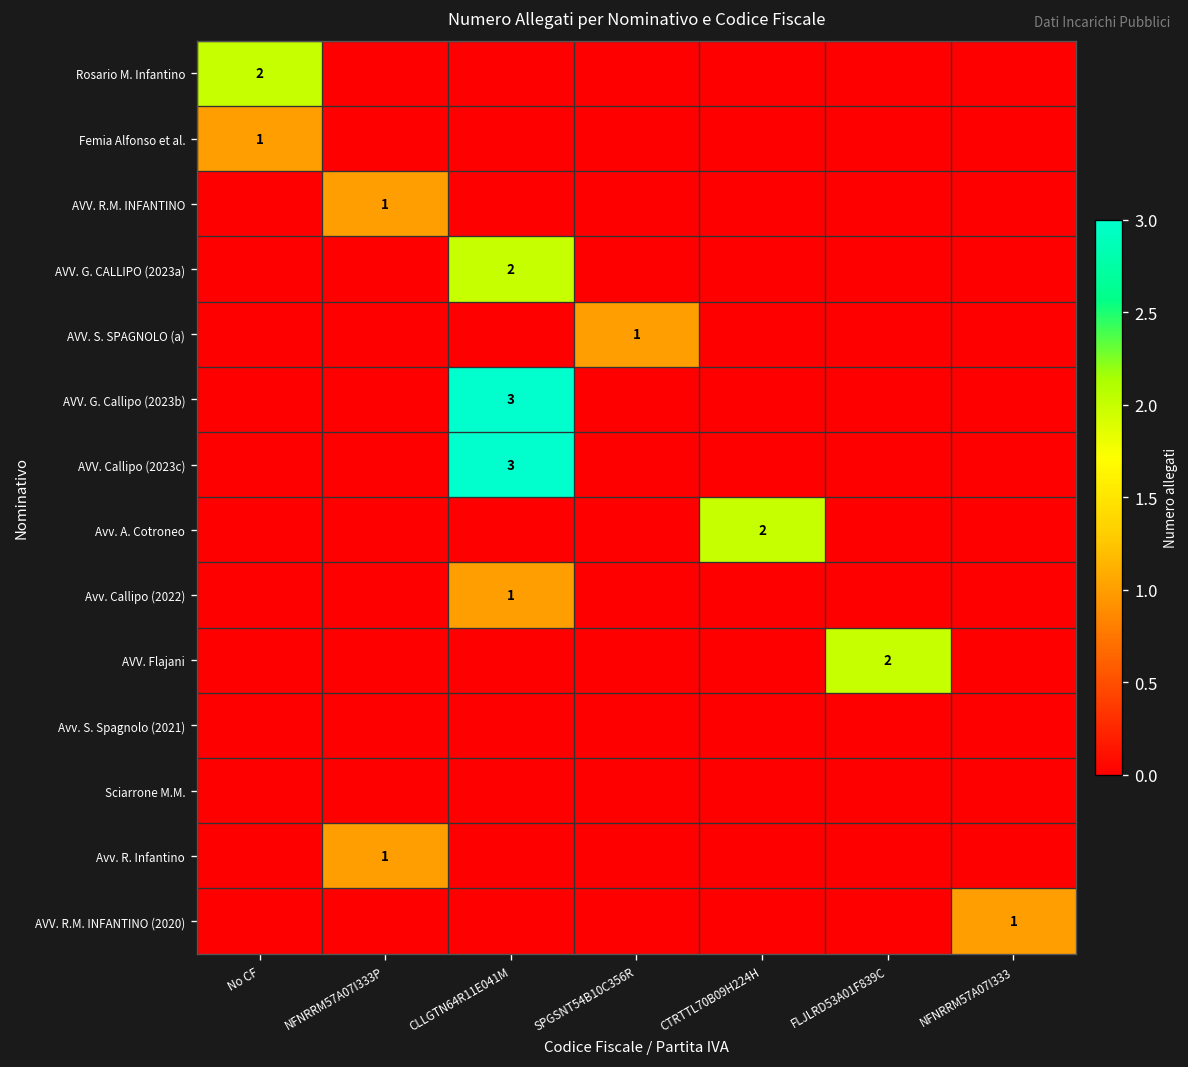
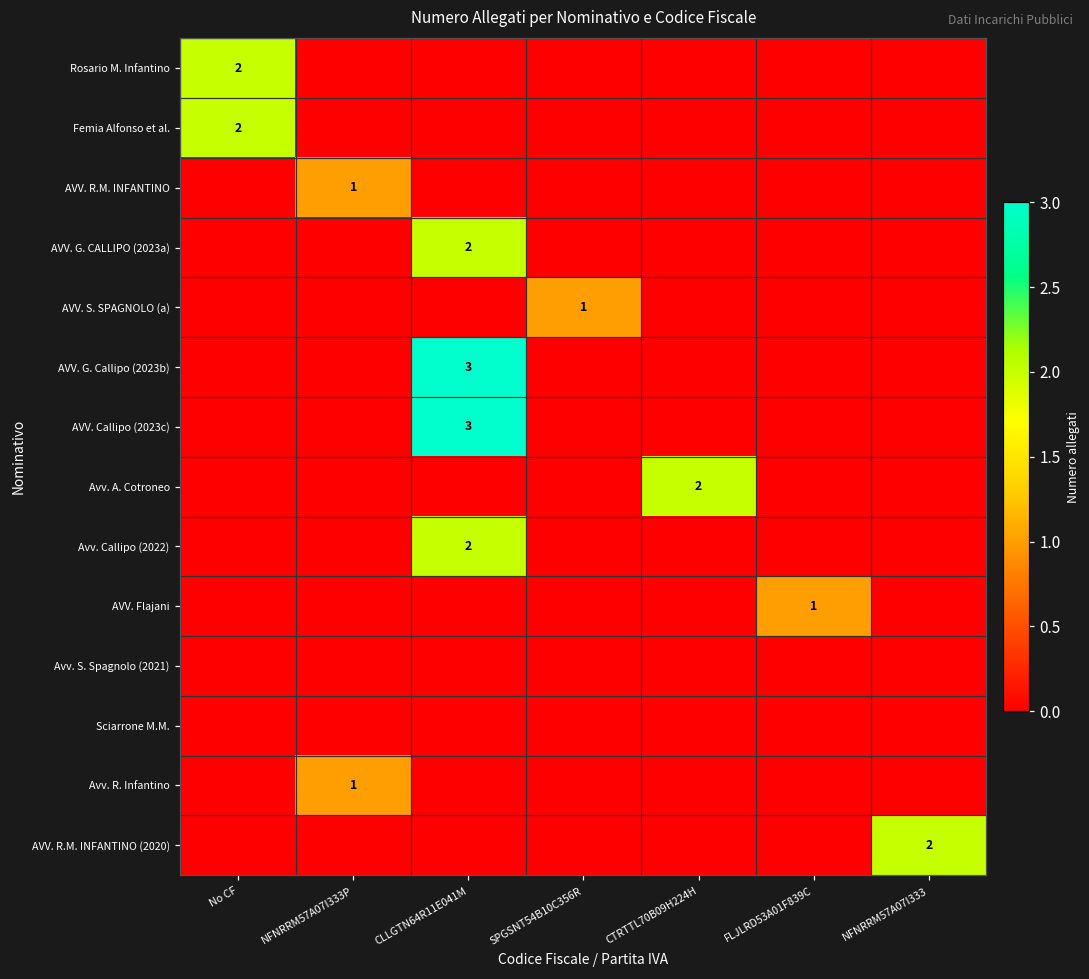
  {
    "Rosario M. Infantino": {
      "No CF": 2
    },
    "Femia Alfonso et al.": {
-     "No CF": 1
+     "No CF": 2
    },
    "AVV. R.M. INFANTINO": {
      "NFNRRM57A07I333P": 1
    },
    "AVV. G. CALLIPO (2023a)": {
      "CLLGTN64R11E041M": 2
    },
    "AVV. S. SPAGNOLO (a)": {
      "SPGSNT54B10C356R": 1
    },
    "AVV. G. Callipo (2023b)": {
      "CLLGTN64R11E041M": 3
    },
    "AVV. Callipo (2023c)": {
      "CLLGTN64R11E041M": 3
    },
    "Avv. A. Cotroneo": {
      "CTRTTL70B09H224H": 2
    },
    "Avv. Callipo (2022)": {
-     "CLLGTN64R11E041M": 1
+     "CLLGTN64R11E041M": 2
    },
    "AVV. Flajani": {
-     "FLJLRD53A01F839C": 2
+     "FLJLRD53A01F839C": 1
    },
    "Avv. R. Infantino": {
      "NFNRRM57A07I333P": 1
    },
    "AVV. R.M. INFANTINO (2020)": {
-     "NFNRRM57A07I333": 1
+     "NFNRRM57A07I333": 2
    }
  }
